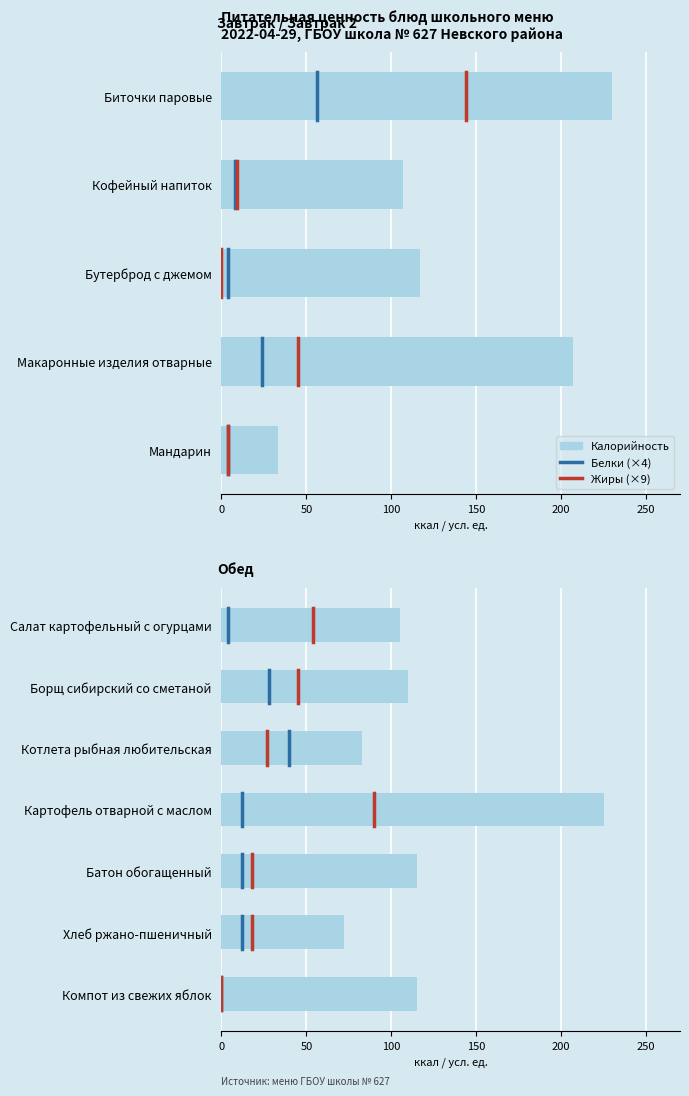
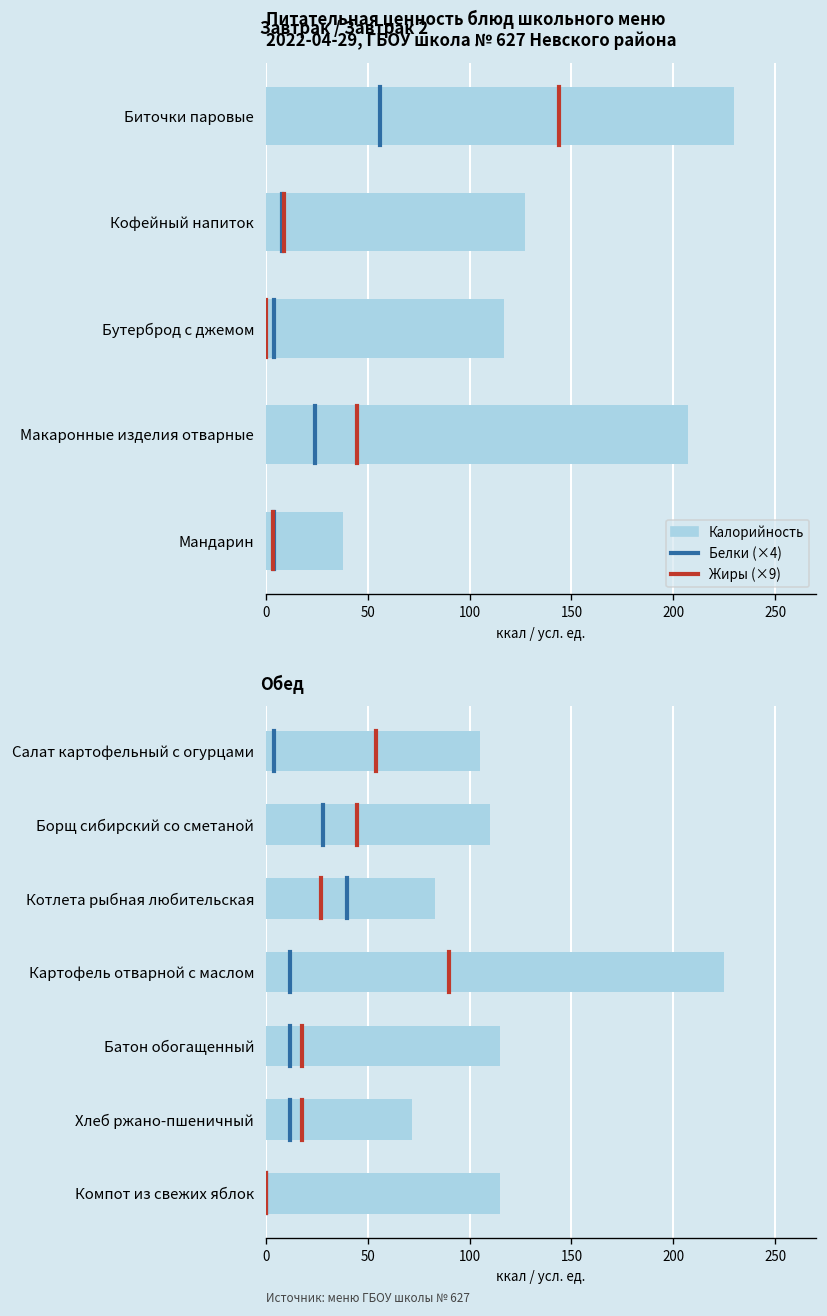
  {
    "Питательная ценность блюд школьного меню 2022-04-29, ГБОУ школа № 627 Невского района": {
      "Калорийность": {
        "Биточки паровые": 230,
-       "Кофейный напиток": 107,
+       "Кофейный напиток": 127,
        "Бутерброд с джемом": 117,
        "Макаронные изделия отварные": 207,
-       "Мандарин": 33
+       "Мандарин": 38
      }
    }
  }
